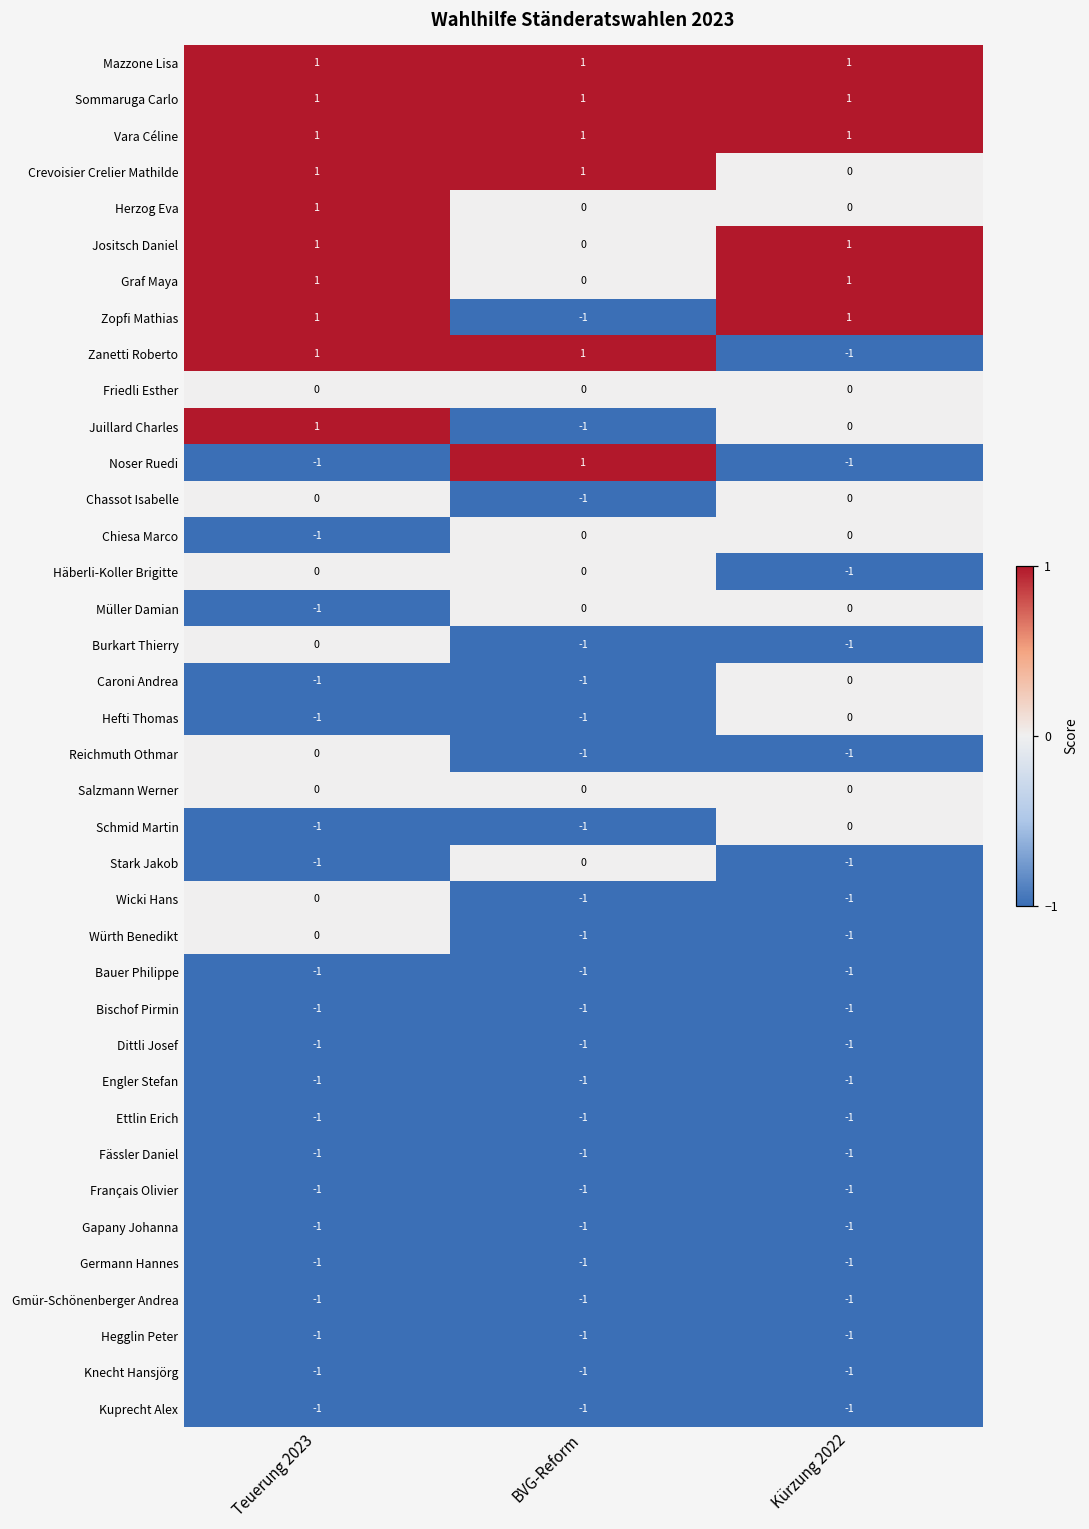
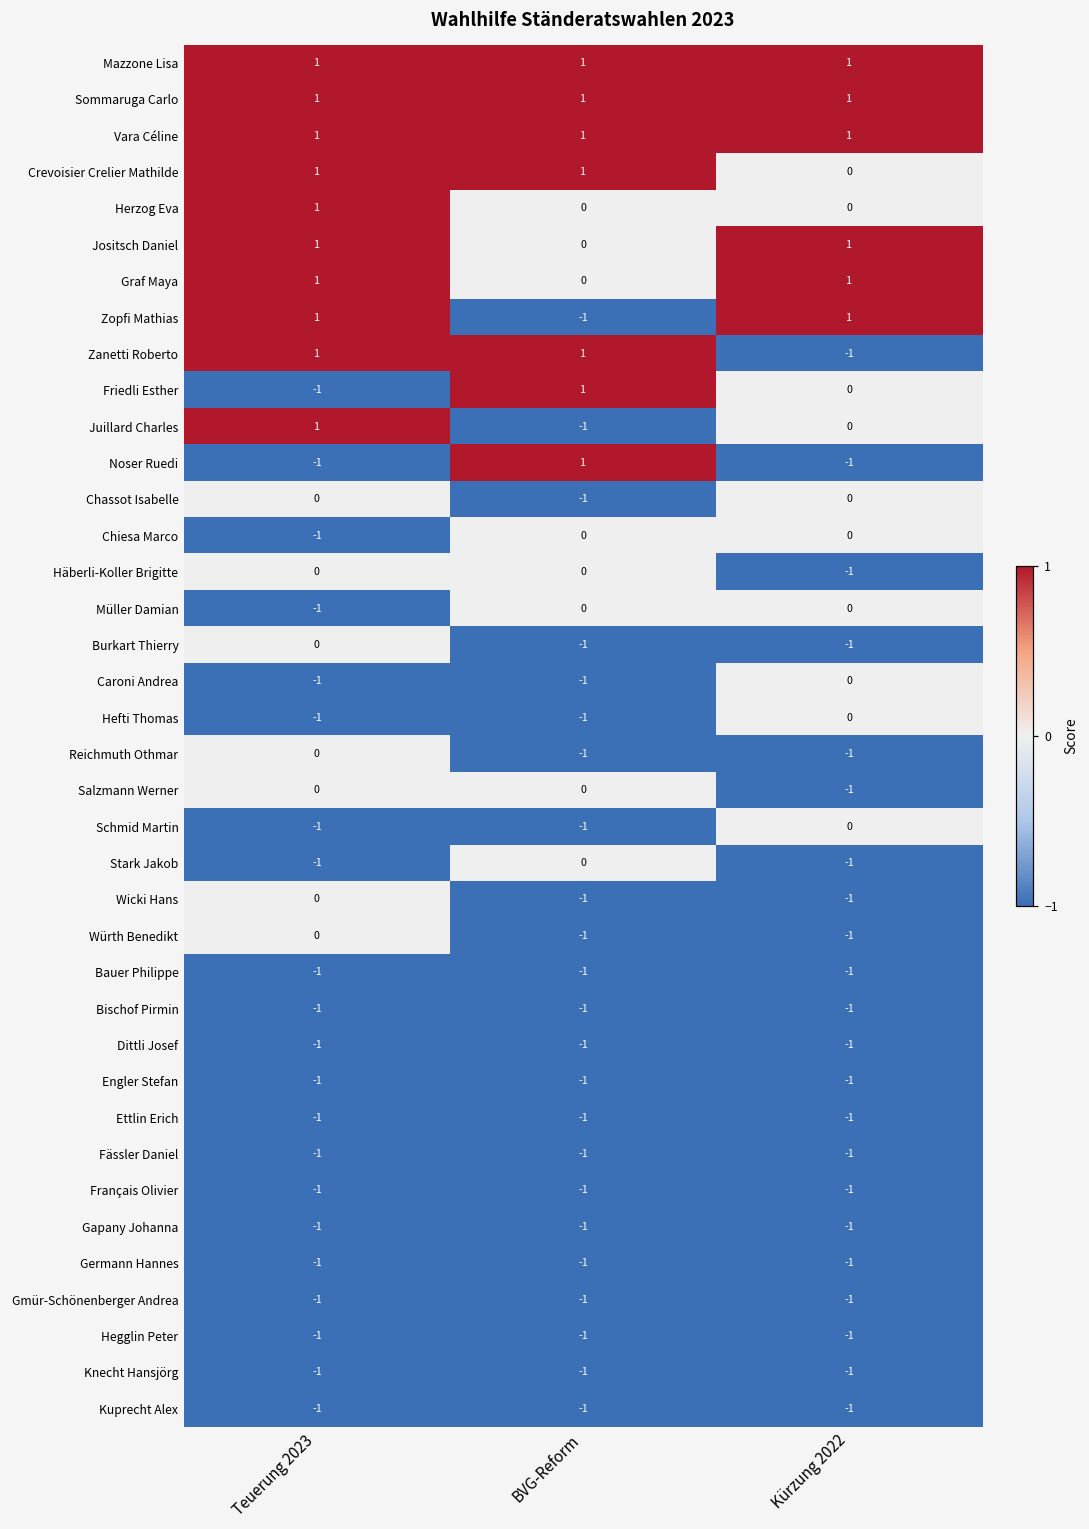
  {
    "Mazzone Lisa": {
      "Teuerung 2023": 1,
      "BVG-Reform": 1,
      "Kürzung 2022": 1
    },
    "Sommaruga Carlo": {
      "Teuerung 2023": 1,
      "BVG-Reform": 1,
      "Kürzung 2022": 1
    },
    "Vara Céline": {
      "Teuerung 2023": 1,
      "BVG-Reform": 1,
      "Kürzung 2022": 1
    },
    "Crevoisier Crelier Mathilde": {
      "Teuerung 2023": 1,
      "BVG-Reform": 1,
      "Kürzung 2022": 0
    },
    "Herzog Eva": {
      "Teuerung 2023": 1,
      "BVG-Reform": 0,
      "Kürzung 2022": 0
    },
    "Jositsch Daniel": {
      "Teuerung 2023": 1,
      "BVG-Reform": 0,
      "Kürzung 2022": 1
    },
    "Graf Maya": {
      "Teuerung 2023": 1,
      "BVG-Reform": 0,
      "Kürzung 2022": 1
    },
    "Zopfi Mathias": {
      "Teuerung 2023": 1,
      "BVG-Reform": -1,
      "Kürzung 2022": 1
    },
    "Zanetti Roberto": {
      "Teuerung 2023": 1,
      "BVG-Reform": 1,
      "Kürzung 2022": -1
    },
    "Friedli Esther": {
-     "Teuerung 2023": 0,
-     "BVG-Reform": 0,
+     "Teuerung 2023": -1,
+     "BVG-Reform": 1,
      "Kürzung 2022": 0
    },
    "Juillard Charles": {
      "Teuerung 2023": 1,
      "BVG-Reform": -1,
      "Kürzung 2022": 0
    },
    "Noser Ruedi": {
      "Teuerung 2023": -1,
      "BVG-Reform": 1,
      "Kürzung 2022": -1
    },
    "Chassot Isabelle": {
      "Teuerung 2023": 0,
      "BVG-Reform": -1,
      "Kürzung 2022": 0
    },
    "Chiesa Marco": {
      "Teuerung 2023": -1,
      "BVG-Reform": 0,
      "Kürzung 2022": 0
    },
    "Häberli-Koller Brigitte": {
      "Teuerung 2023": 0,
      "BVG-Reform": 0,
      "Kürzung 2022": -1
    },
    "Müller Damian": {
      "Teuerung 2023": -1,
      "BVG-Reform": 0,
      "Kürzung 2022": 0
    },
    "Burkart Thierry": {
      "Teuerung 2023": 0,
      "BVG-Reform": -1,
      "Kürzung 2022": -1
    },
    "Caroni Andrea": {
      "Teuerung 2023": -1,
      "BVG-Reform": -1,
      "Kürzung 2022": 0
    },
    "Hefti Thomas": {
      "Teuerung 2023": -1,
      "BVG-Reform": -1,
      "Kürzung 2022": 0
    },
    "Reichmuth Othmar": {
      "Teuerung 2023": 0,
      "BVG-Reform": -1,
      "Kürzung 2022": -1
    },
    "Salzmann Werner": {
      "Teuerung 2023": 0,
      "BVG-Reform": 0,
-     "Kürzung 2022": 0
+     "Kürzung 2022": -1
    },
    "Schmid Martin": {
      "Teuerung 2023": -1,
      "BVG-Reform": -1,
      "Kürzung 2022": 0
    },
    "Stark Jakob": {
      "Teuerung 2023": -1,
      "BVG-Reform": 0,
      "Kürzung 2022": -1
    },
    "Wicki Hans": {
      "Teuerung 2023": 0,
      "BVG-Reform": -1,
      "Kürzung 2022": -1
    },
    "Würth Benedikt": {
      "Teuerung 2023": 0,
      "BVG-Reform": -1,
      "Kürzung 2022": -1
    },
    "Bauer Philippe": {
      "Teuerung 2023": -1,
      "BVG-Reform": -1,
      "Kürzung 2022": -1
    },
    "Bischof Pirmin": {
      "Teuerung 2023": -1,
      "BVG-Reform": -1,
      "Kürzung 2022": -1
    },
    "Dittli Josef": {
      "Teuerung 2023": -1,
      "BVG-Reform": -1,
      "Kürzung 2022": -1
    },
    "Engler Stefan": {
      "Teuerung 2023": -1,
      "BVG-Reform": -1,
      "Kürzung 2022": -1
    },
    "Ettlin Erich": {
      "Teuerung 2023": -1,
      "BVG-Reform": -1,
      "Kürzung 2022": -1
    },
    "Fässler Daniel": {
      "Teuerung 2023": -1,
      "BVG-Reform": -1,
      "Kürzung 2022": -1
    },
    "Français Olivier": {
      "Teuerung 2023": -1,
      "BVG-Reform": -1,
      "Kürzung 2022": -1
    },
    "Gapany Johanna": {
      "Teuerung 2023": -1,
      "BVG-Reform": -1,
      "Kürzung 2022": -1
    },
    "Germann Hannes": {
      "Teuerung 2023": -1,
      "BVG-Reform": -1,
      "Kürzung 2022": -1
    },
    "Gmür-Schönenberger Andrea": {
      "Teuerung 2023": -1,
      "BVG-Reform": -1,
      "Kürzung 2022": -1
    },
    "Hegglin Peter": {
      "Teuerung 2023": -1,
      "BVG-Reform": -1,
      "Kürzung 2022": -1
    },
    "Knecht Hansjörg": {
      "Teuerung 2023": -1,
      "BVG-Reform": -1,
      "Kürzung 2022": -1
    },
    "Kuprecht Alex": {
      "Teuerung 2023": -1,
      "BVG-Reform": -1,
      "Kürzung 2022": -1
    }
  }
